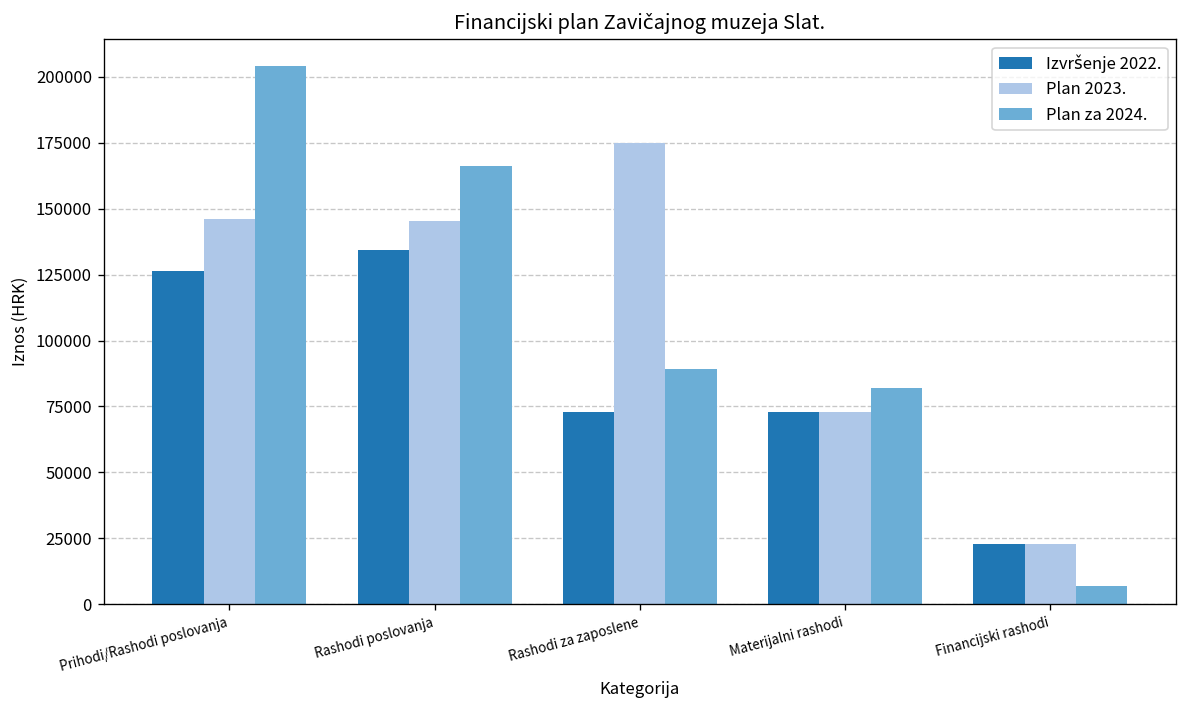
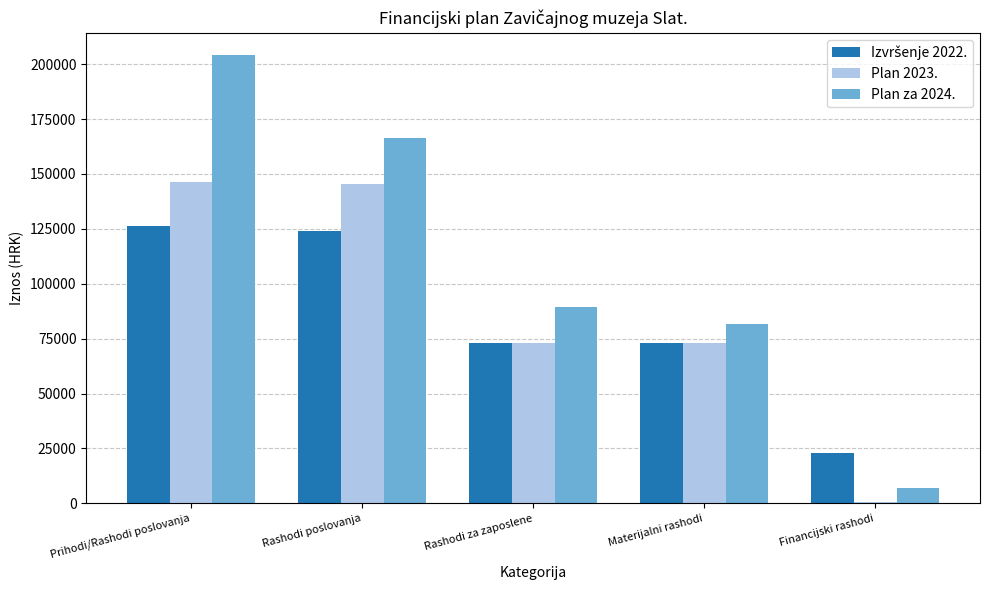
  {
    "Izvršenje 2022.": {
      "Prihodi/Rashodi poslovanja": 126000,
-     "Rashodi poslovanja": 134000,
+     "Rashodi poslovanja": 124000,
      "Rashodi za zaposlene": 73000,
      "Materijalni rashodi": 73000,
      "Financijski rashodi": 23000
    },
    "Plan 2023.": {
      "Prihodi/Rashodi poslovanja": 146000,
      "Rashodi poslovanja": 146000,
-     "Rashodi za zaposlene": 175000,
+     "Rashodi za zaposlene": 73000,
      "Materijalni rashodi": 73000,
-     "Financijski rashodi": 23000
+     "Financijski rashodi": 1000
    },
    "Plan za 2024.": {
      "Prihodi/Rashodi poslovanja": 204000,
      "Rashodi poslovanja": 166000,
      "Rashodi za zaposlene": 89000,
      "Materijalni rashodi": 82000,
      "Financijski rashodi": 7000
    }
  }
